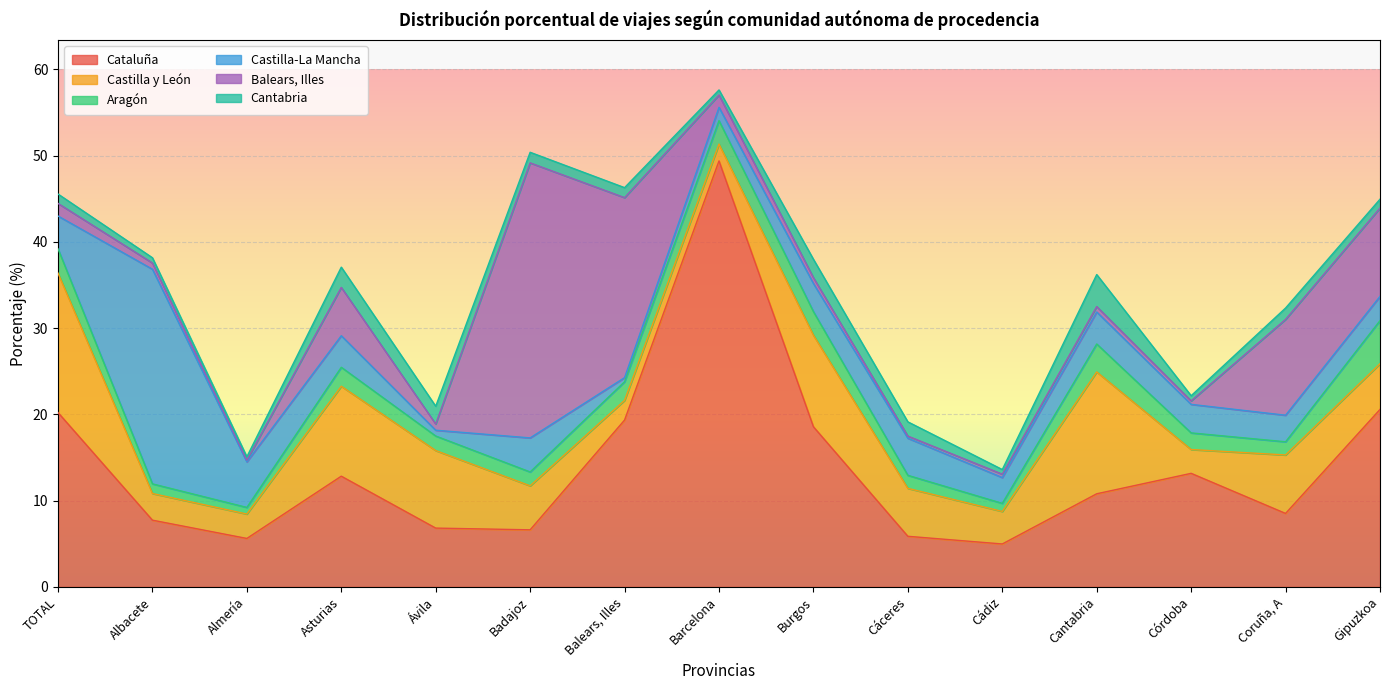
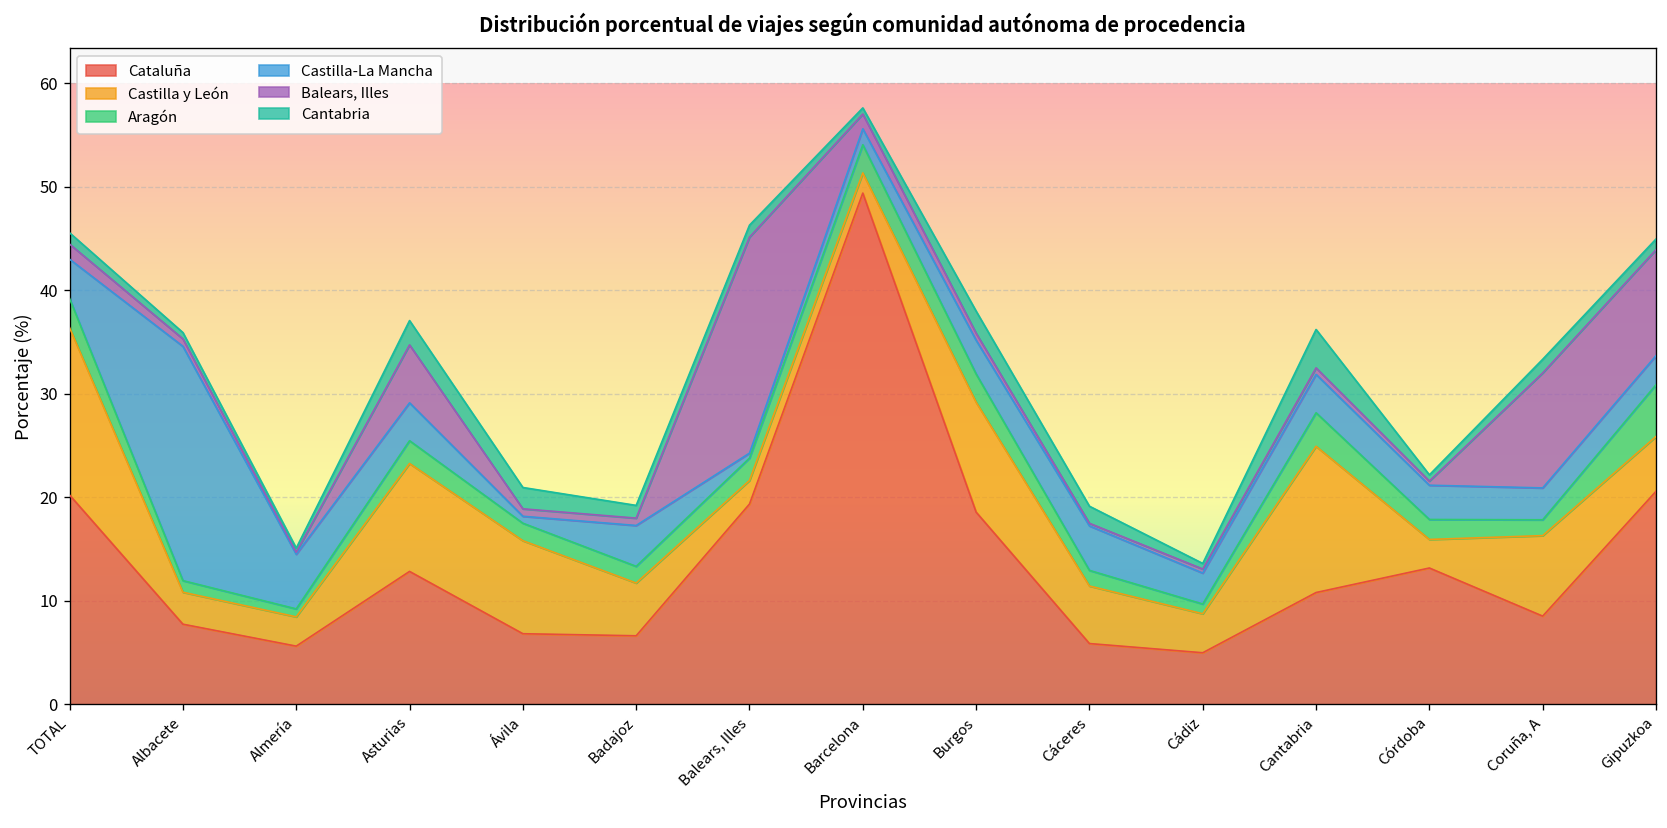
  {
    "Cataluña": {
      "TOTAL": 20,
      "Albacete": 8,
      "Almería": 6,
      "Asturias": 13,
      "Ávila": 7,
      "Badajoz": 7,
      "Balears, Illes": 19,
      "Barcelona": 49,
      "Burgos": 19,
      "Cáceres": 6,
      "Cádiz": 5,
      "Cantabria": 11,
      "Córdoba": 13,
      "Coruña, A": 9,
      "Gipuzkoa": 21
    },
    "Castilla y León": {
      "TOTAL": 16,
      "Albacete": 3,
      "Almería": 3,
      "Asturias": 10,
      "Ávila": 9,
      "Badajoz": 5,
      "Balears, Illes": 2,
      "Barcelona": 2,
      "Burgos": 11,
      "Cáceres": 6,
      "Cádiz": 4,
      "Cantabria": 14,
      "Córdoba": 3,
-     "Coruña, A": 7,
+     "Coruña, A": 8,
      "Gipuzkoa": 5
    },
    "Castilla-La Mancha": {
      "TOTAL": 4,
-     "Albacete": 25,
+     "Albacete": 23,
      "Asturias": 4,
      "Ávila": 1,
      "Badajoz": 4,
      "Balears, Illes": 0,
      "Barcelona": 2,
      "Burgos": 3,
      "Cádiz": 3,
      "Cantabria": 4,
      "Córdoba": 3,
      "Coruña, A": 3,
      "Gipuzkoa": 3
    },
    "Balears, Illes": {
      "TOTAL": 1,
      "Albacete": 1,
      "Asturias": 6,
      "Ávila": 1,
-     "Badajoz": 32,
+     "Badajoz": 1,
      "Balears, Illes": 21,
      "Barcelona": 1,
      "Burgos": 1,
      "Cádiz": 0,
      "Cantabria": 1,
      "Córdoba": 0,
      "Coruña, A": 11,
      "Gipuzkoa": 10
    }
  }
